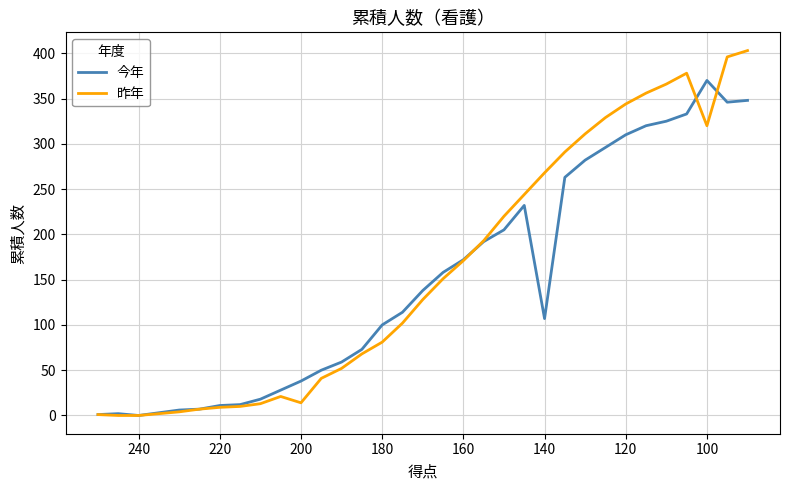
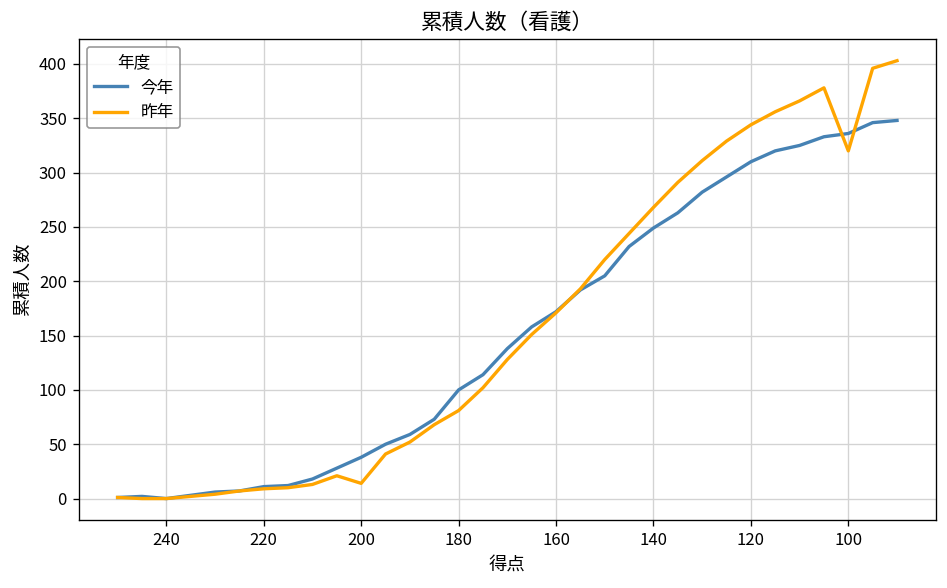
  {
    "今年": {
      "200": 40,
      "180": 100,
-     "140": 110,
+     "140": 250,
      "120": 310,
-     "100": 370
+     "100": 340
    },
    "昨年": {
      "200": 10,
      "180": 80,
      "140": 270,
      "120": 340,
      "100": 320
    }
  }
